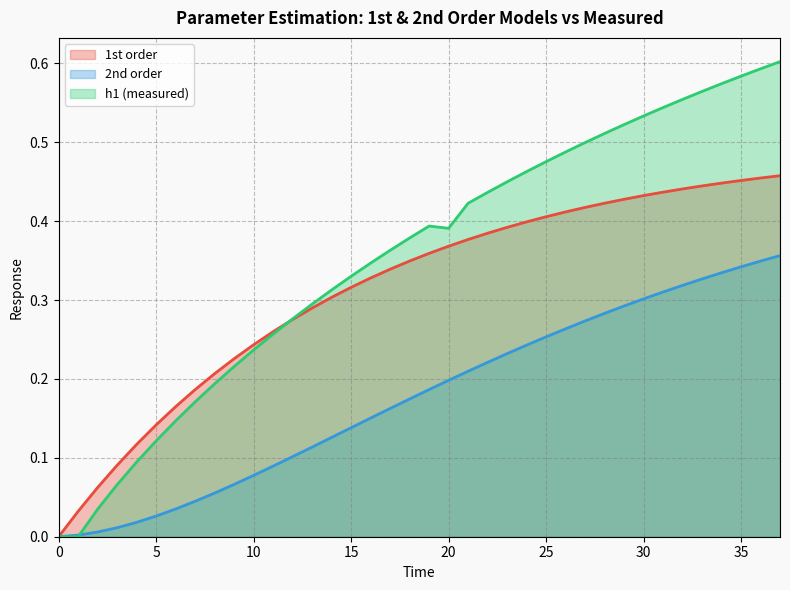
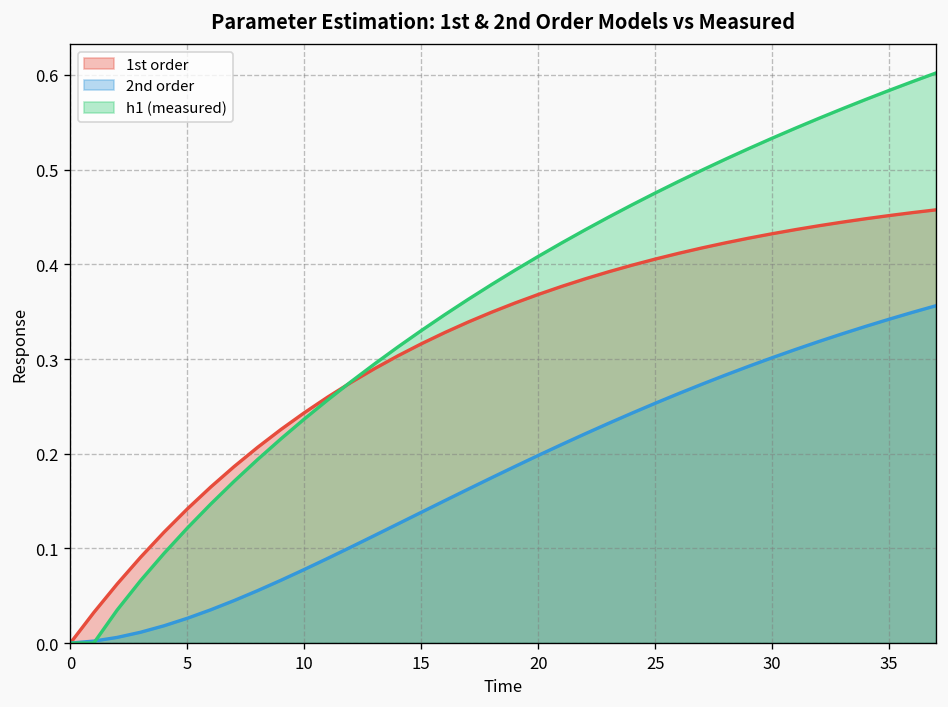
  {
    "1st order": {
      "5": 0.14,
      "10": 0.24,
      "15": 0.32,
      "20": 0.37,
      "25": 0.41,
      "30": 0.43,
      "35": 0.45
    },
    "2nd order": {
      "5": 0.03,
      "10": 0.08,
      "15": 0.14,
      "20": 0.20,
      "25": 0.25,
      "30": 0.30,
      "35": 0.34
    },
    "h1 (measured)": {
      "5": 0.12,
      "10": 0.24,
      "15": 0.33,
-     "20": 0.39,
+     "20": 0.41,
      "25": 0.48,
      "30": 0.53,
      "35": 0.58
    }
  }
